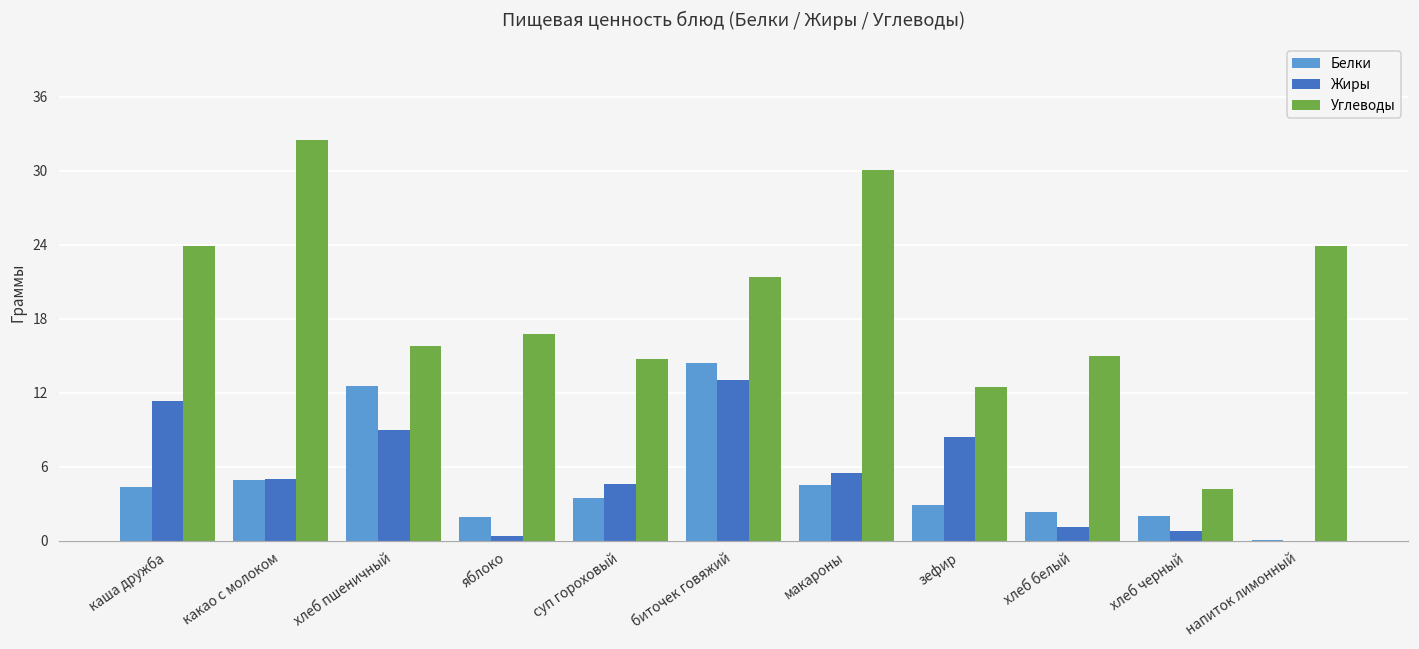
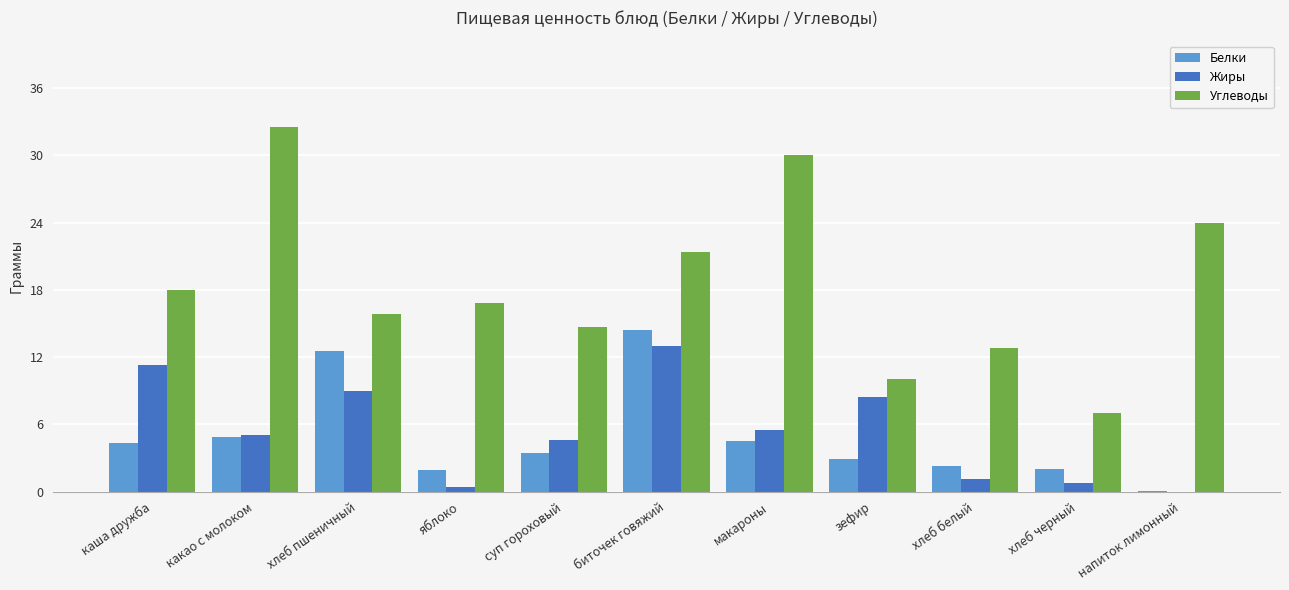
  {
    "Углеводы": {
-     "каша дружба": 23.9,
+     "каша дружба": 18.0,
      "какао с молоком": 32.5,
      "хлеб пшеничный": 15.8,
      "яблоко": 16.8,
      "суп гороховый": 14.7,
      "биточек говяжий": 21.4,
      "макароны": 30.1,
-     "зефир": 12.5,
-     "хлеб белый": 15.0,
-     "хлеб черный": 4.2,
+     "зефир": 10.0,
+     "хлеб белый": 12.8,
+     "хлеб черный": 7.0,
      "напиток лимонный": 23.9
    }
  }
